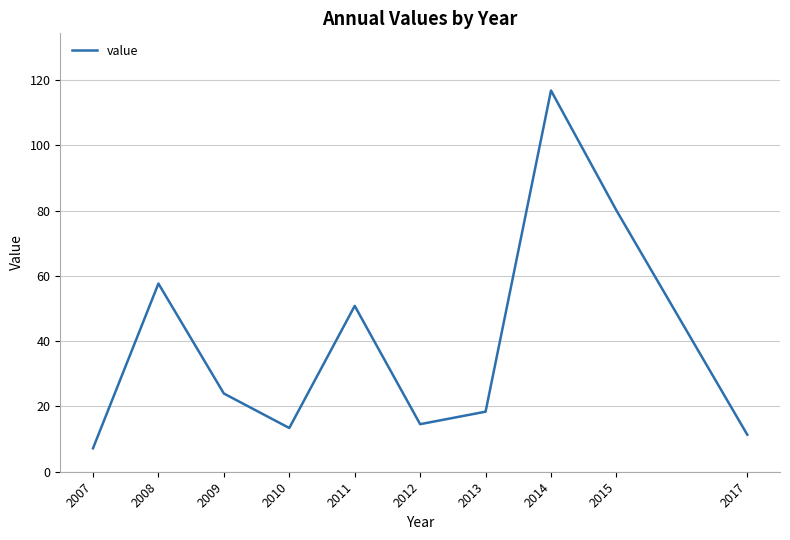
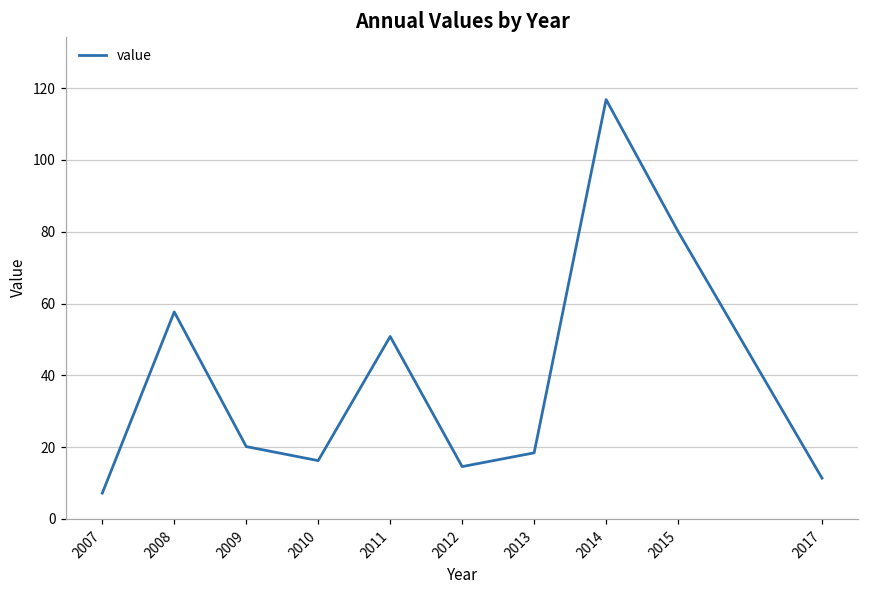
  {
    "2007": 7,
    "2008": 58,
-   "2009": 24,
-   "2010": 13,
+   "2009": 20,
+   "2010": 16,
    "2011": 51,
    "2012": 15,
    "2013": 18,
    "2014": 117,
    "2015": 80,
    "2017": 11
  }
